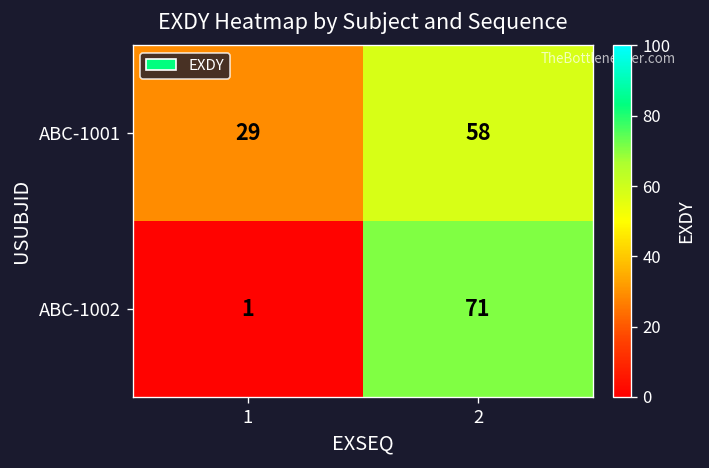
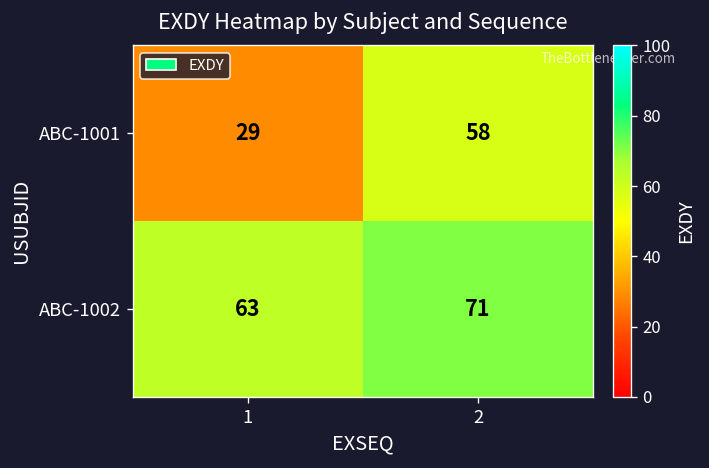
  {
    "ABC-1001": {
      "1": 29,
      "2": 58
    },
    "ABC-1002": {
-     "1": 1,
+     "1": 63,
      "2": 71
    }
  }
